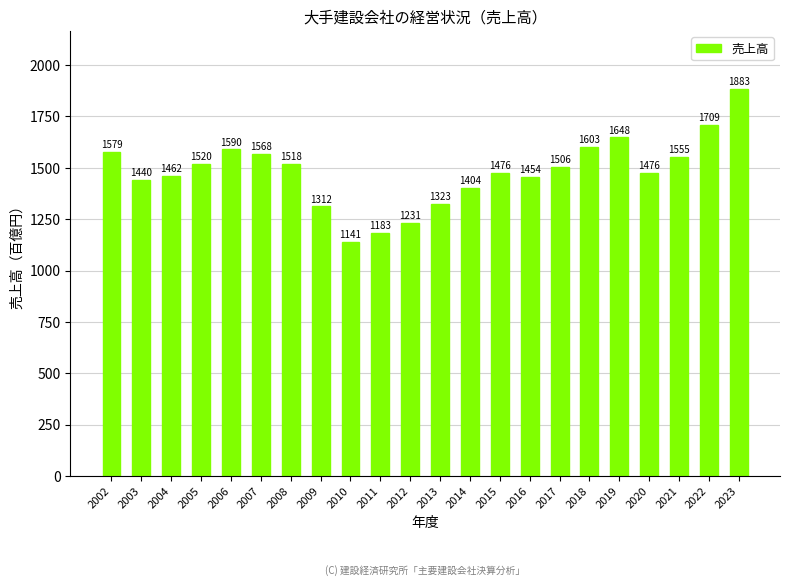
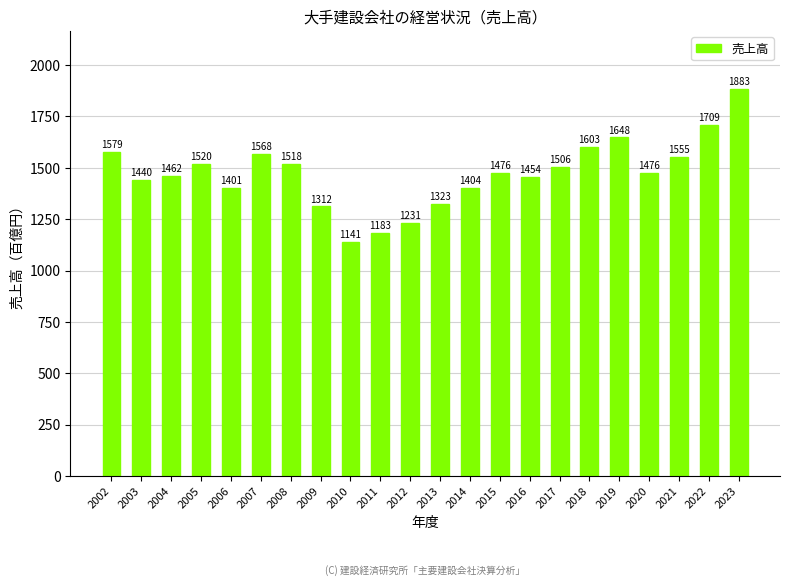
  {
    "2002": 1579,
    "2003": 1440,
    "2004": 1462,
    "2005": 1520,
-   "2006": 1590,
+   "2006": 1401,
    "2007": 1568,
    "2008": 1518,
    "2009": 1312,
    "2010": 1141,
    "2011": 1183,
    "2012": 1231,
    "2013": 1323,
    "2014": 1404,
    "2015": 1476,
    "2016": 1454,
    "2017": 1506,
    "2018": 1603,
    "2019": 1648,
    "2020": 1476,
    "2021": 1555,
    "2022": 1709,
    "2023": 1883
  }
